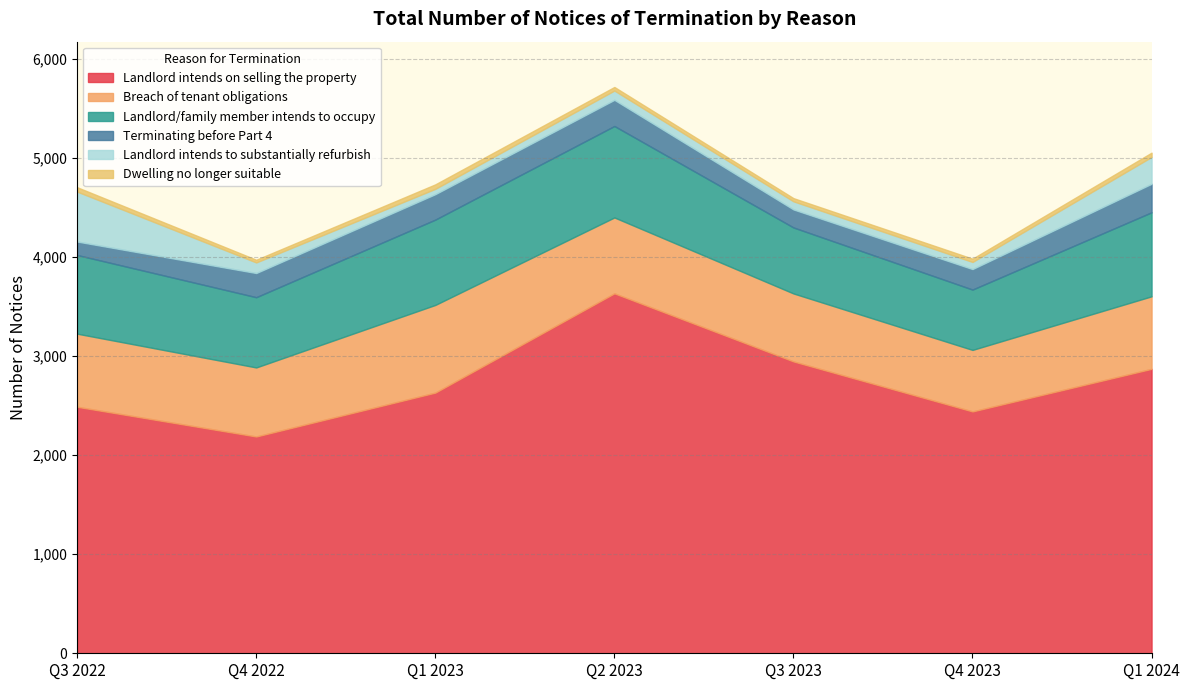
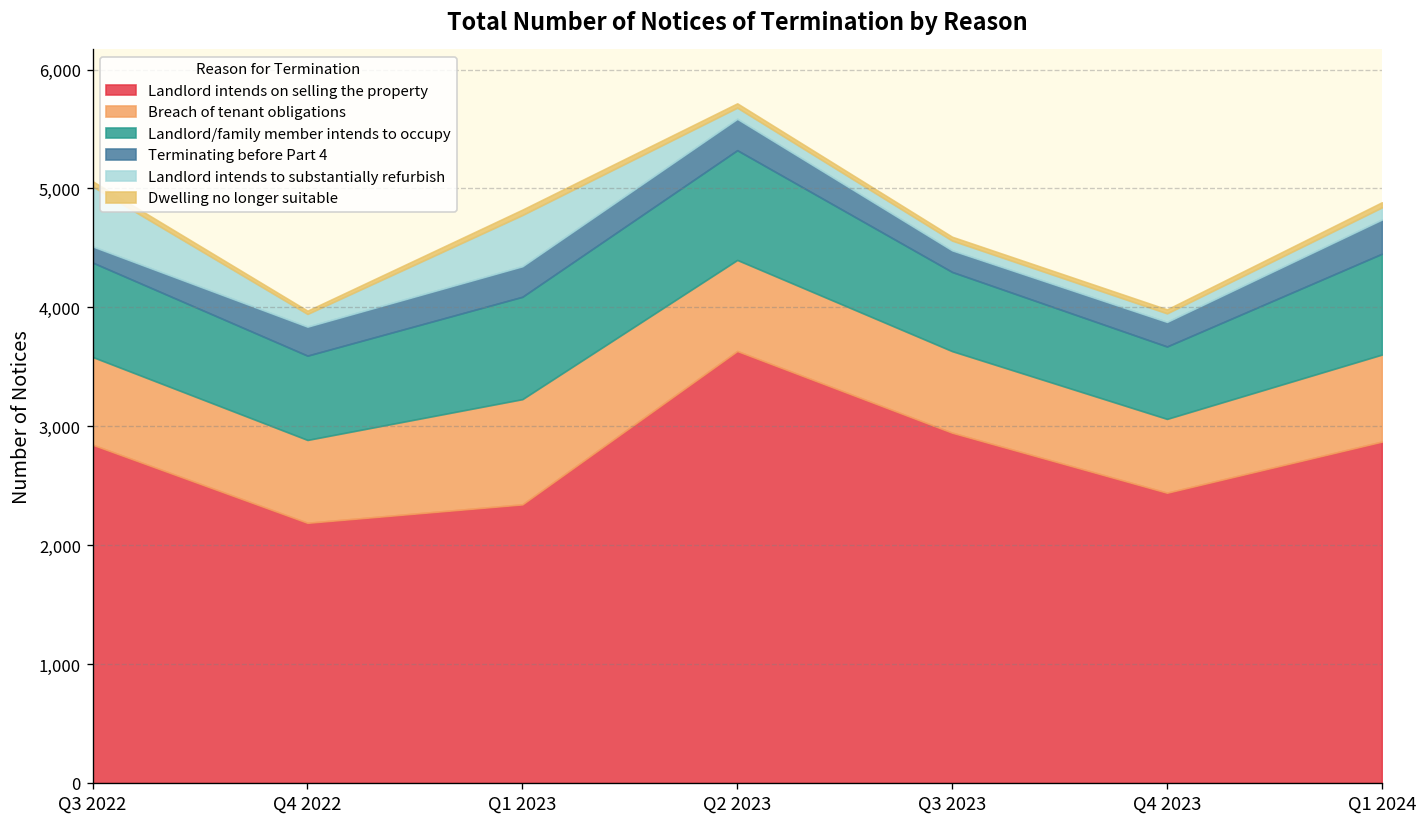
  {
    "Landlord intends on selling the property": {
-     "Q3 2022": "2,500",
+     "Q3 2022": "2,800",
      "Q4 2022": "2,200",
-     "Q1 2023": "2,600",
+     "Q1 2023": "2,300",
      "Q2 2023": "3,600",
      "Q3 2023": "2,900",
      "Q4 2023": "2,400",
      "Q1 2024": "2,900"
    },
    "Landlord intends to substantially refurbish": {
      "Q3 2022": "500",
      "Q4 2022": "100",
-     "Q1 2023": "100",
+     "Q1 2023": "400",
      "Q2 2023": "100",
      "Q3 2023": "100",
      "Q4 2023": "100",
-     "Q1 2024": "300"
+     "Q1 2024": "100"
    }
  }
